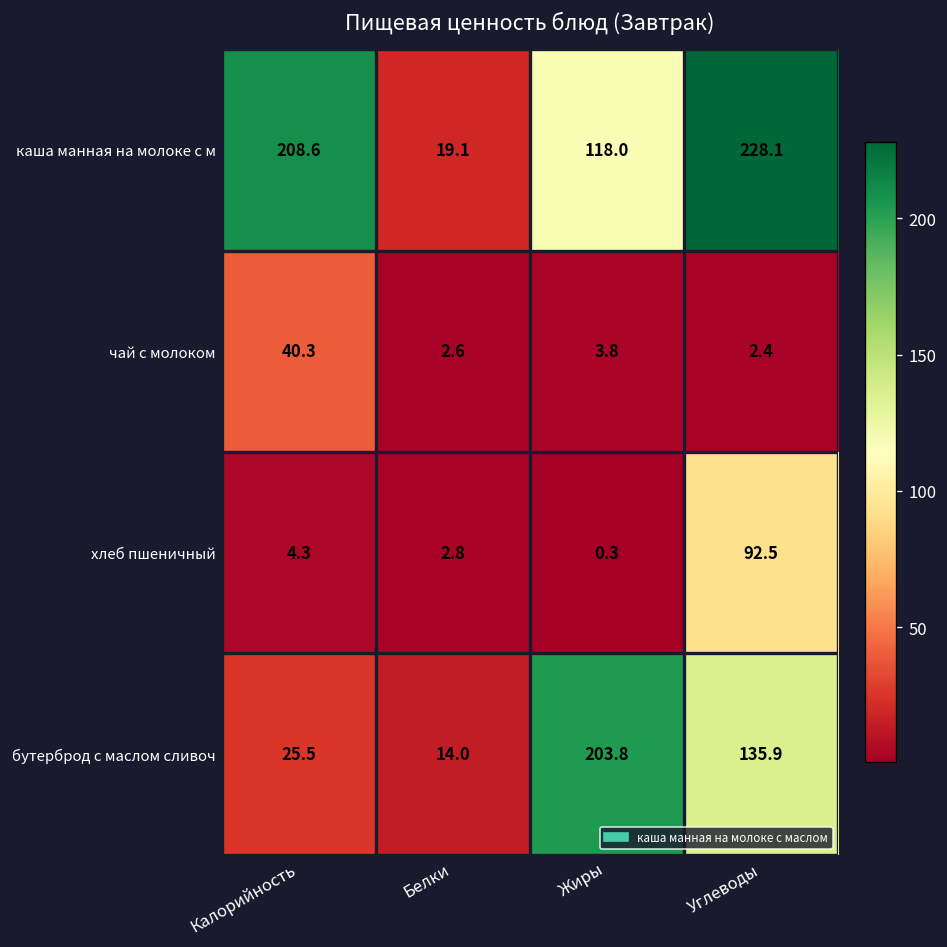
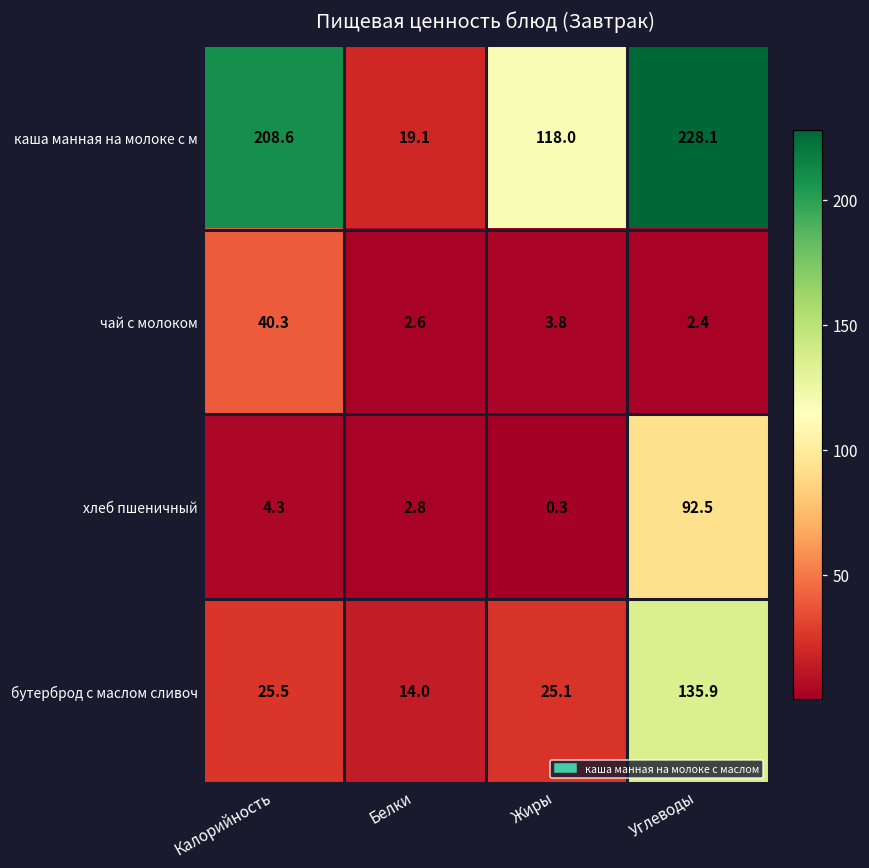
  {
    "каша манная на молоке с м": {
      "Калорийность": 208.6,
      "Белки": 19.1,
      "Жиры": 118.0,
      "Углеводы": 228.1
    },
    "чай с молоком": {
      "Калорийность": 40.3,
      "Белки": 2.6,
      "Жиры": 3.8,
      "Углеводы": 2.4
    },
    "хлеб пшеничный": {
      "Калорийность": 4.3,
      "Белки": 2.8,
      "Жиры": 0.3,
      "Углеводы": 92.5
    },
    "бутерброд с маслом сливоч": {
      "Калорийность": 25.5,
      "Белки": 14.0,
-     "Жиры": 203.8,
+     "Жиры": 25.1,
      "Углеводы": 135.9
    }
  }
